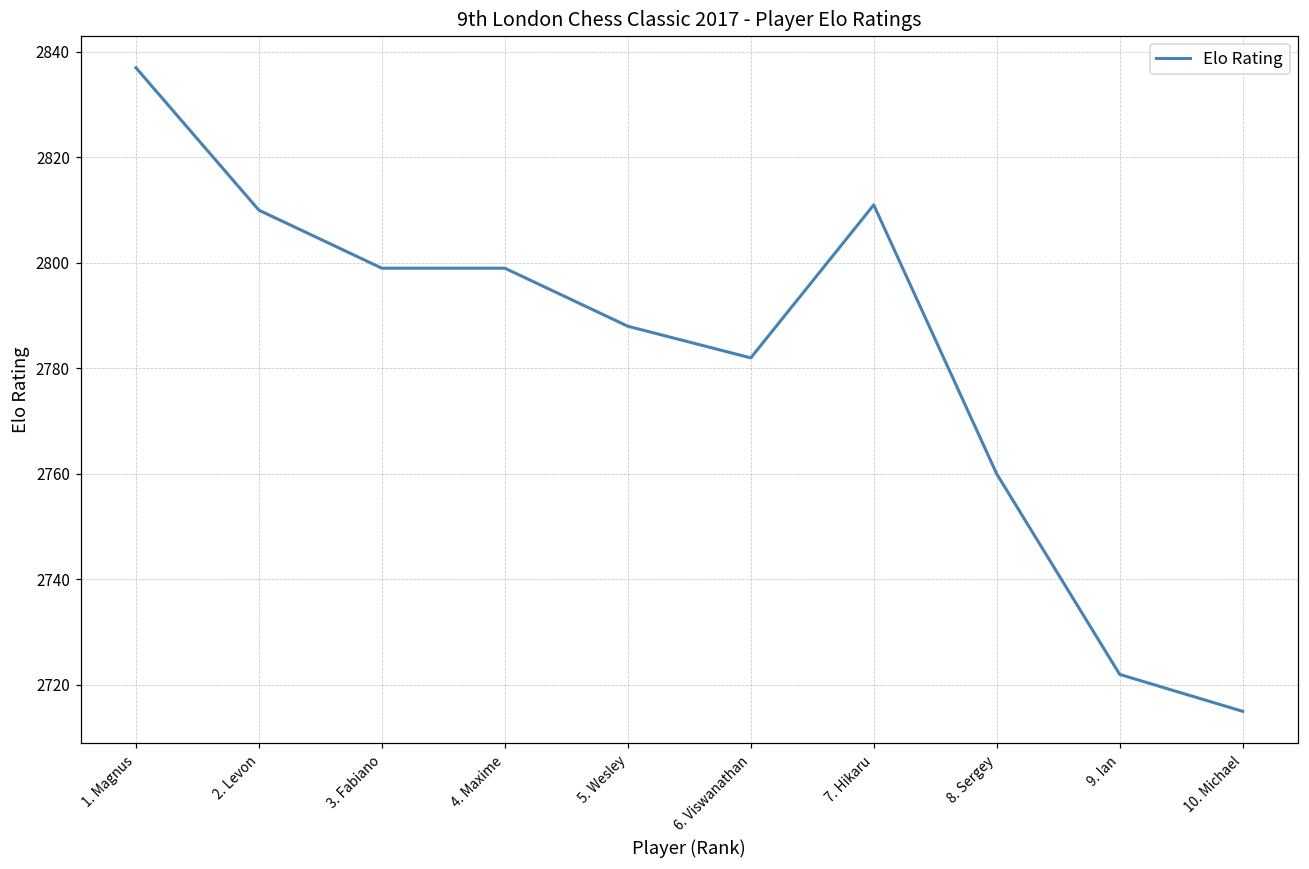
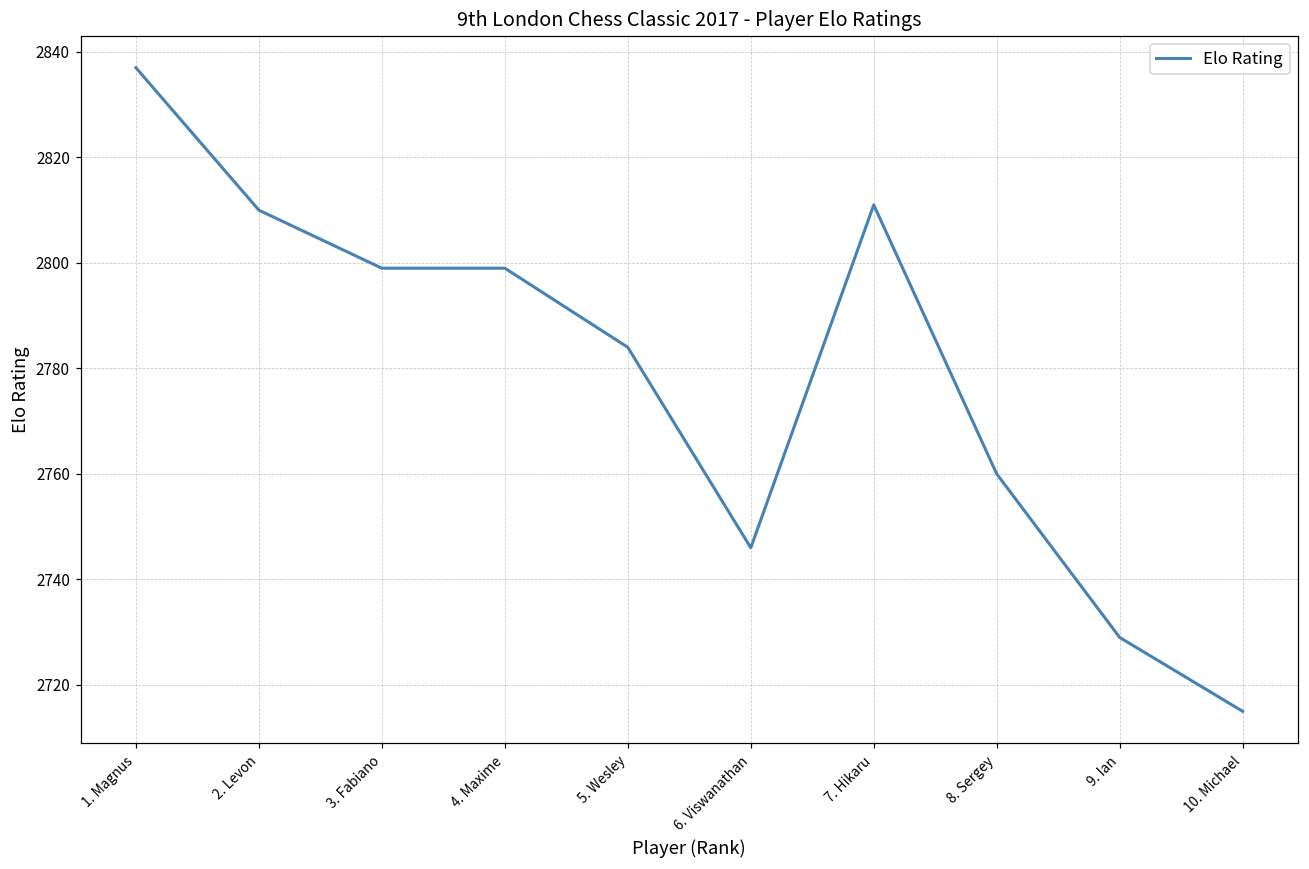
  {
    "1. Magnus": 2837,
    "2. Levon": 2810,
    "3. Fabiano": 2799,
    "4. Maxime": 2799,
-   "5. Wesley": 2788,
-   "6. Viswanathan": 2782,
+   "5. Wesley": 2784,
+   "6. Viswanathan": 2746,
    "7. Hikaru": 2811,
    "8. Sergey": 2760,
-   "9. Ian": 2722,
+   "9. Ian": 2729,
    "10. Michael": 2715
  }
